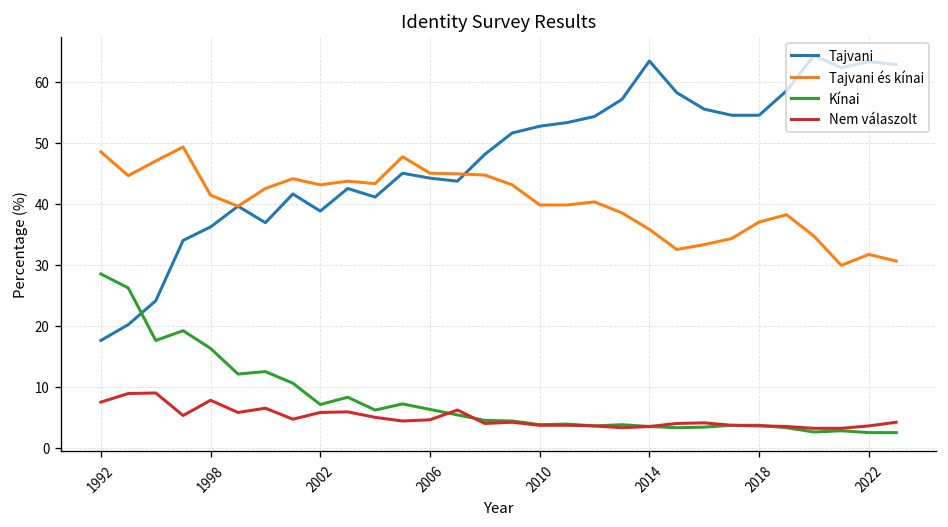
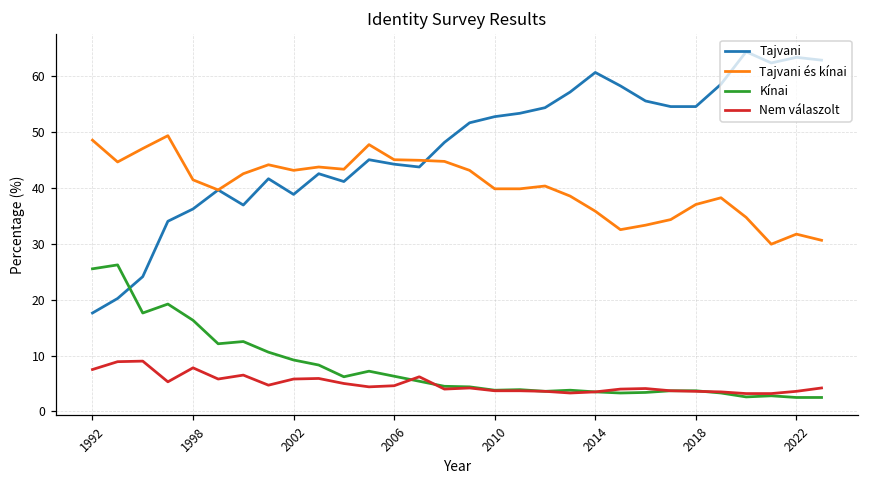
  {
    "Tajvani": {
      "1992": 18,
      "1998": 36,
      "2002": 39,
      "2006": 44,
      "2010": 53,
-     "2014": 63,
+     "2014": 61,
      "2018": 55
    },
    "Tajvani és kínai": {
      "1992": 49,
      "1998": 41,
      "2002": 43,
      "2006": 45,
      "2010": 40,
      "2014": 36,
      "2018": 37,
      "2022": 32
    },
    "Kínai": {
-     "1992": 29,
+     "1992": 26,
      "1998": 16,
-     "2002": 7,
+     "2002": 9,
      "2006": 6,
      "2022": 3
    },
    "Nem válaszolt": {
      "1992": 8,
      "1998": 8,
      "2002": 6,
      "2006": 5,
      "2022": 4
    }
  }
